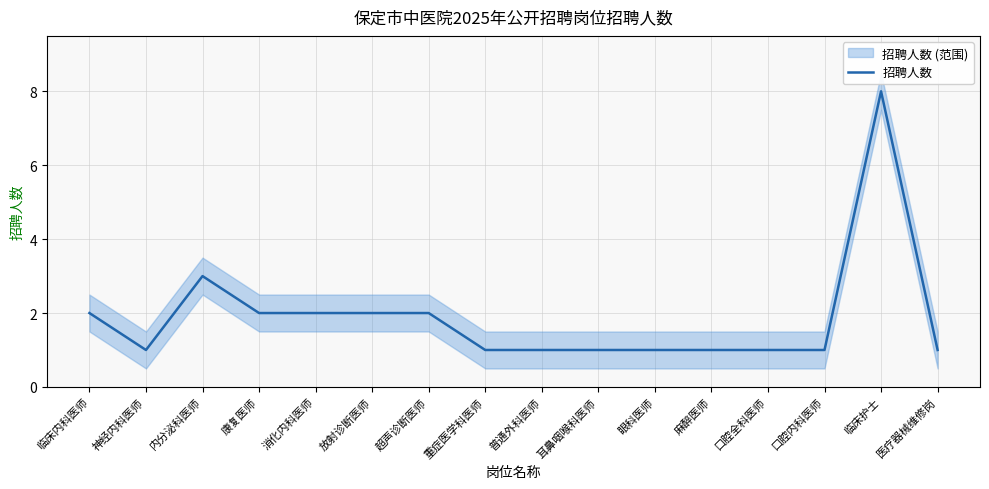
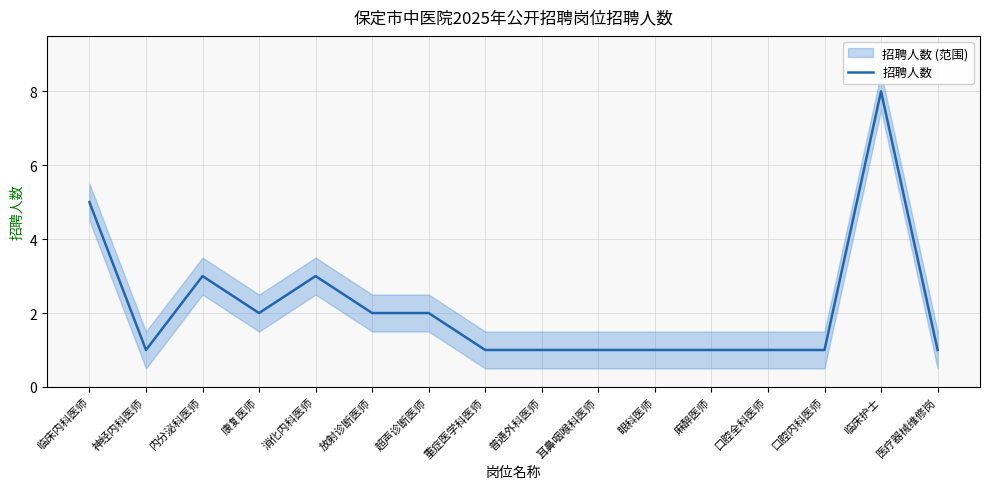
  {
    "招聘人数": {
-     "临床内科医师": 2,
+     "临床内科医师": 5,
      "神经内科医师": 1,
      "内分泌科医师": 3,
      "康复医师": 2,
-     "消化内科医师": 2,
+     "消化内科医师": 3,
      "放射诊断医师": 2,
      "超声诊断医师": 2,
      "重症医学科医师": 1,
      "普通外科医师": 1,
      "耳鼻咽喉科医师": 1,
      "眼科医师": 1,
      "麻醉医师": 1,
      "口腔全科医师": 1,
      "口腔内科医师": 1,
      "临床护士": 8,
      "医疗器械维修岗": 1
    }
  }
